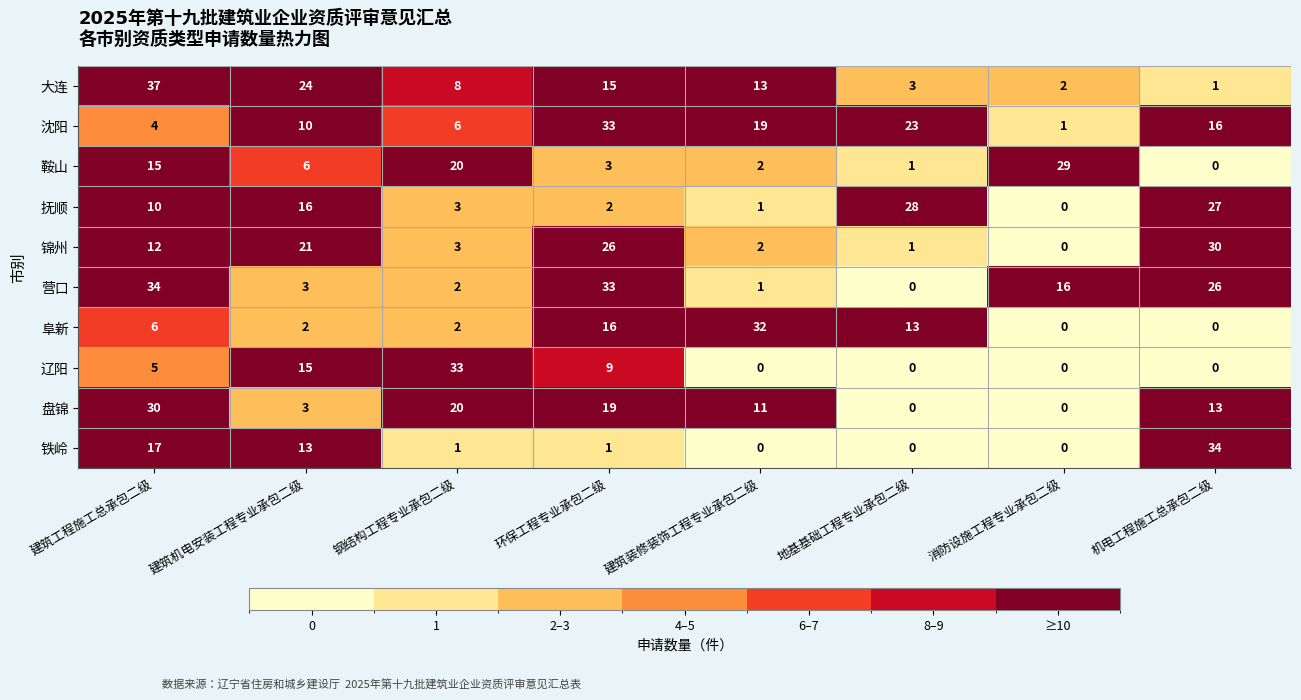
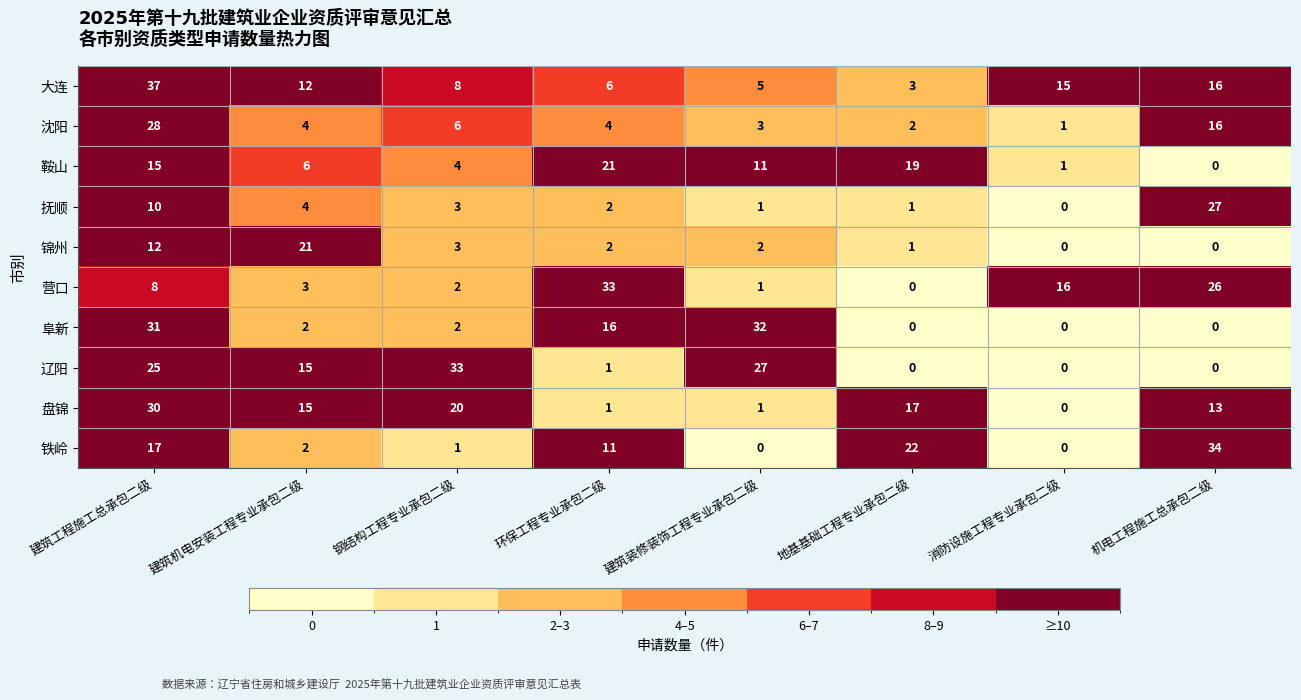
  {
    "大连": {
      "建筑工程施工总承包二级": 37,
-     "建筑机电安装工程专业承包二级": 24,
+     "建筑机电安装工程专业承包二级": 12,
      "钢结构工程专业承包二级": 8,
-     "环保工程专业承包二级": 15,
-     "建筑装修装饰工程专业承包二级": 13,
+     "环保工程专业承包二级": 6,
+     "建筑装修装饰工程专业承包二级": 5,
      "地基基础工程专业承包二级": 3,
-     "消防设施工程专业承包二级": 2,
-     "机电工程施工总承包二级": 1
+     "消防设施工程专业承包二级": 15,
+     "机电工程施工总承包二级": 16
    },
    "沈阳": {
-     "建筑工程施工总承包二级": 4,
-     "建筑机电安装工程专业承包二级": 10,
+     "建筑工程施工总承包二级": 28,
+     "建筑机电安装工程专业承包二级": 4,
      "钢结构工程专业承包二级": 6,
-     "环保工程专业承包二级": 33,
-     "建筑装修装饰工程专业承包二级": 19,
-     "地基基础工程专业承包二级": 23,
+     "环保工程专业承包二级": 4,
+     "建筑装修装饰工程专业承包二级": 3,
+     "地基基础工程专业承包二级": 2,
      "消防设施工程专业承包二级": 1,
      "机电工程施工总承包二级": 16
    },
    "鞍山": {
      "建筑工程施工总承包二级": 15,
      "建筑机电安装工程专业承包二级": 6,
-     "钢结构工程专业承包二级": 20,
-     "环保工程专业承包二级": 3,
-     "建筑装修装饰工程专业承包二级": 2,
-     "地基基础工程专业承包二级": 1,
-     "消防设施工程专业承包二级": 29,
+     "钢结构工程专业承包二级": 4,
+     "环保工程专业承包二级": 21,
+     "建筑装修装饰工程专业承包二级": 11,
+     "地基基础工程专业承包二级": 19,
+     "消防设施工程专业承包二级": 1,
      "机电工程施工总承包二级": 0
    },
    "抚顺": {
      "建筑工程施工总承包二级": 10,
-     "建筑机电安装工程专业承包二级": 16,
+     "建筑机电安装工程专业承包二级": 4,
      "钢结构工程专业承包二级": 3,
      "环保工程专业承包二级": 2,
      "建筑装修装饰工程专业承包二级": 1,
-     "地基基础工程专业承包二级": 28,
+     "地基基础工程专业承包二级": 1,
      "消防设施工程专业承包二级": 0,
      "机电工程施工总承包二级": 27
    },
    "锦州": {
      "建筑工程施工总承包二级": 12,
      "建筑机电安装工程专业承包二级": 21,
      "钢结构工程专业承包二级": 3,
-     "环保工程专业承包二级": 26,
+     "环保工程专业承包二级": 2,
      "建筑装修装饰工程专业承包二级": 2,
      "地基基础工程专业承包二级": 1,
      "消防设施工程专业承包二级": 0,
-     "机电工程施工总承包二级": 30
+     "机电工程施工总承包二级": 0
    },
    "营口": {
-     "建筑工程施工总承包二级": 34,
+     "建筑工程施工总承包二级": 8,
      "建筑机电安装工程专业承包二级": 3,
      "钢结构工程专业承包二级": 2,
      "环保工程专业承包二级": 33,
      "建筑装修装饰工程专业承包二级": 1,
      "地基基础工程专业承包二级": 0,
      "消防设施工程专业承包二级": 16,
      "机电工程施工总承包二级": 26
    },
    "阜新": {
-     "建筑工程施工总承包二级": 6,
+     "建筑工程施工总承包二级": 31,
      "建筑机电安装工程专业承包二级": 2,
      "钢结构工程专业承包二级": 2,
      "环保工程专业承包二级": 16,
      "建筑装修装饰工程专业承包二级": 32,
-     "地基基础工程专业承包二级": 13,
+     "地基基础工程专业承包二级": 0,
      "消防设施工程专业承包二级": 0,
      "机电工程施工总承包二级": 0
    },
    "辽阳": {
-     "建筑工程施工总承包二级": 5,
+     "建筑工程施工总承包二级": 25,
      "建筑机电安装工程专业承包二级": 15,
      "钢结构工程专业承包二级": 33,
-     "环保工程专业承包二级": 9,
-     "建筑装修装饰工程专业承包二级": 0,
+     "环保工程专业承包二级": 1,
+     "建筑装修装饰工程专业承包二级": 27,
      "地基基础工程专业承包二级": 0,
      "消防设施工程专业承包二级": 0,
      "机电工程施工总承包二级": 0
    },
    "盘锦": {
      "建筑工程施工总承包二级": 30,
-     "建筑机电安装工程专业承包二级": 3,
+     "建筑机电安装工程专业承包二级": 15,
      "钢结构工程专业承包二级": 20,
-     "环保工程专业承包二级": 19,
-     "建筑装修装饰工程专业承包二级": 11,
-     "地基基础工程专业承包二级": 0,
+     "环保工程专业承包二级": 1,
+     "建筑装修装饰工程专业承包二级": 1,
+     "地基基础工程专业承包二级": 17,
      "消防设施工程专业承包二级": 0,
      "机电工程施工总承包二级": 13
    },
    "铁岭": {
      "建筑工程施工总承包二级": 17,
-     "建筑机电安装工程专业承包二级": 13,
+     "建筑机电安装工程专业承包二级": 2,
      "钢结构工程专业承包二级": 1,
-     "环保工程专业承包二级": 1,
+     "环保工程专业承包二级": 11,
      "建筑装修装饰工程专业承包二级": 0,
-     "地基基础工程专业承包二级": 0,
+     "地基基础工程专业承包二级": 22,
      "消防设施工程专业承包二级": 0,
      "机电工程施工总承包二级": 34
    }
  }
